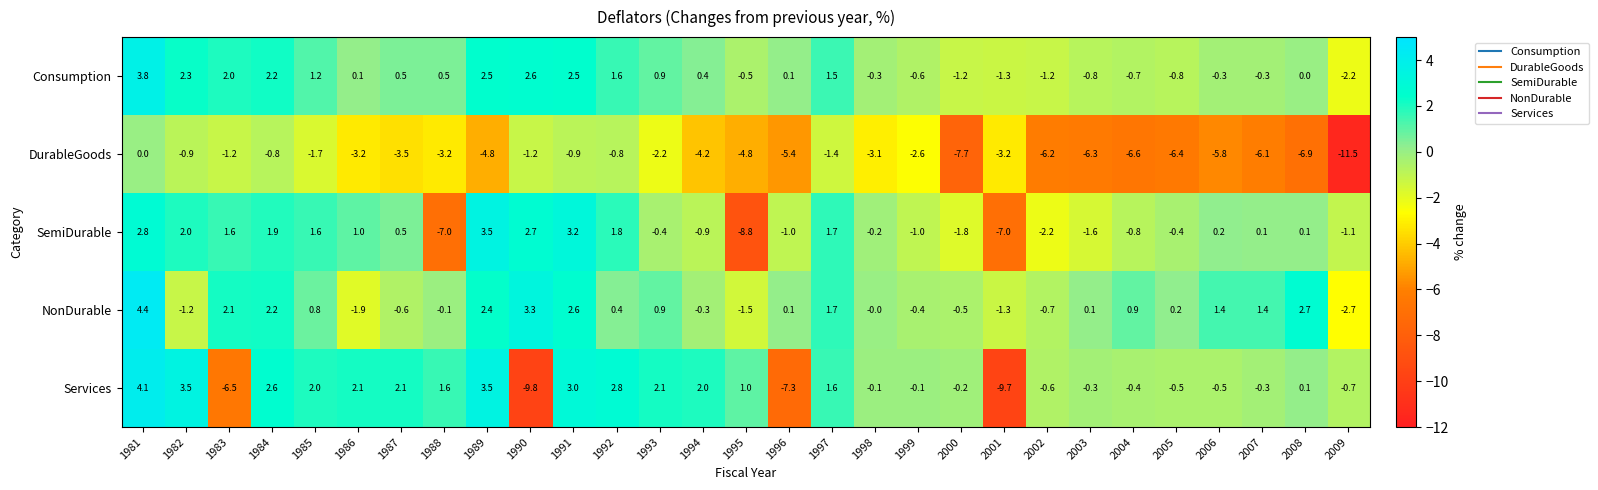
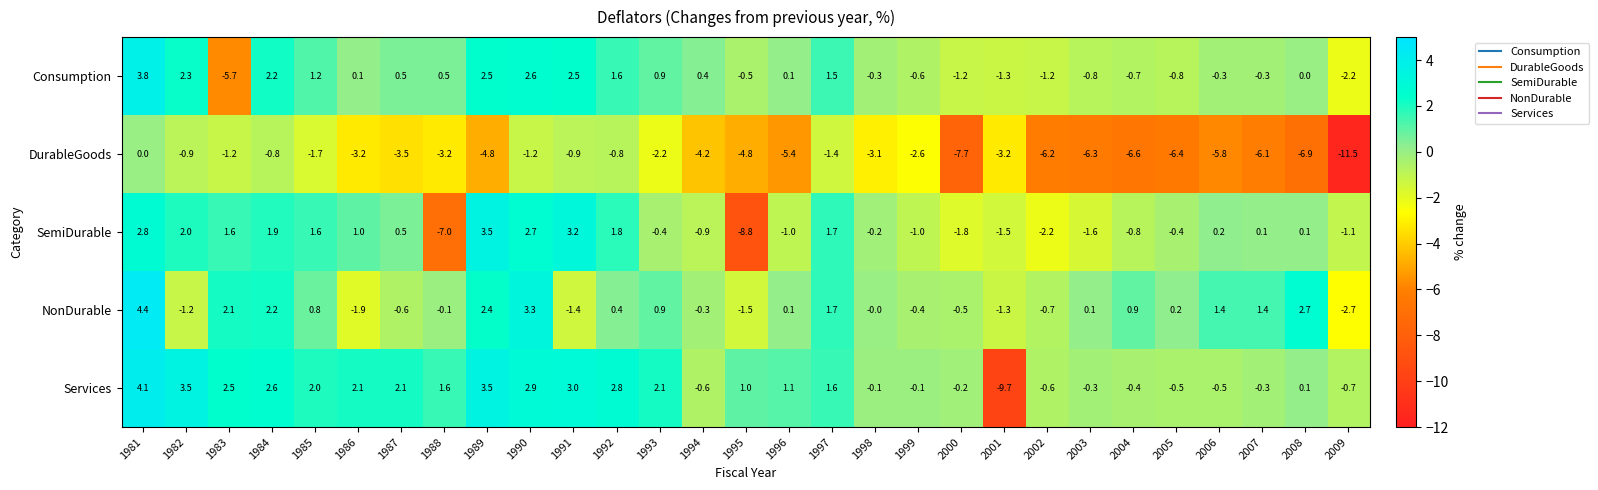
  {
    "Consumption": {
      "1981": 3.8,
      "1982": 2.3,
-     "1983": 2.0,
+     "1983": -5.7,
      "1984": 2.2,
      "1985": 1.2,
      "1986": 0.1,
      "1987": 0.5,
      "1988": 0.5,
      "1989": 2.5,
      "1990": 2.6,
      "1991": 2.5,
      "1992": 1.6,
      "1993": 0.9,
      "1994": 0.4,
      "1995": -0.5,
      "1996": 0.1,
      "1997": 1.5,
      "1998": -0.3,
      "1999": -0.6,
      "2000": -1.2,
      "2001": -1.3,
      "2002": -1.2,
      "2003": -0.8,
      "2004": -0.7,
      "2005": -0.8,
      "2006": -0.3,
      "2007": -0.3,
      "2008": 0.0,
      "2009": -2.2
    },
    "DurableGoods": {
      "1981": 0.0,
      "1982": -0.9,
      "1983": -1.2,
      "1984": -0.8,
      "1985": -1.7,
      "1986": -3.2,
      "1987": -3.5,
      "1988": -3.2,
      "1989": -4.8,
      "1990": -1.2,
      "1991": -0.9,
      "1992": -0.8,
      "1993": -2.2,
      "1994": -4.2,
      "1995": -4.8,
      "1996": -5.4,
      "1997": -1.4,
      "1998": -3.1,
      "1999": -2.6,
      "2000": -7.7,
      "2001": -3.2,
      "2002": -6.2,
      "2003": -6.3,
      "2004": -6.6,
      "2005": -6.4,
      "2006": -5.8,
      "2007": -6.1,
      "2008": -6.9,
      "2009": -11.5
    },
    "SemiDurable": {
      "1981": 2.8,
      "1982": 2.0,
      "1983": 1.6,
      "1984": 1.9,
      "1985": 1.6,
      "1986": 1.0,
      "1987": 0.5,
      "1988": -7.0,
      "1989": 3.5,
      "1990": 2.7,
      "1991": 3.2,
      "1992": 1.8,
      "1993": -0.4,
      "1994": -0.9,
      "1995": -8.8,
      "1996": -1.0,
      "1997": 1.7,
      "1998": -0.2,
      "1999": -1.0,
      "2000": -1.8,
-     "2001": -7.0,
+     "2001": -1.5,
      "2002": -2.2,
      "2003": -1.6,
      "2004": -0.8,
      "2005": -0.4,
      "2006": 0.2,
      "2007": 0.1,
      "2008": 0.1,
      "2009": -1.1
    },
    "NonDurable": {
      "1981": 4.4,
      "1982": -1.2,
      "1983": 2.1,
      "1984": 2.2,
      "1985": 0.8,
      "1986": -1.9,
      "1987": -0.6,
      "1988": -0.1,
      "1989": 2.4,
      "1990": 3.3,
-     "1991": 2.6,
+     "1991": -1.4,
      "1992": 0.4,
      "1993": 0.9,
      "1994": -0.3,
      "1995": -1.5,
      "1996": 0.1,
      "1997": 1.7,
      "1998": -0.0,
      "1999": -0.4,
      "2000": -0.5,
      "2001": -1.3,
      "2002": -0.7,
      "2003": 0.1,
      "2004": 0.9,
      "2005": 0.2,
      "2006": 1.4,
      "2007": 1.4,
      "2008": 2.7,
      "2009": -2.7
    },
    "Services": {
      "1981": 4.1,
      "1982": 3.5,
-     "1983": -6.5,
+     "1983": 2.5,
      "1984": 2.6,
      "1985": 2.0,
      "1986": 2.1,
      "1987": 2.1,
      "1988": 1.6,
      "1989": 3.5,
-     "1990": -9.8,
+     "1990": 2.9,
      "1991": 3.0,
      "1992": 2.8,
      "1993": 2.1,
-     "1994": 2.0,
+     "1994": -0.6,
      "1995": 1.0,
-     "1996": -7.3,
+     "1996": 1.1,
      "1997": 1.6,
      "1998": -0.1,
      "1999": -0.1,
      "2000": -0.2,
      "2001": -9.7,
      "2002": -0.6,
      "2003": -0.3,
      "2004": -0.4,
      "2005": -0.5,
      "2006": -0.5,
      "2007": -0.3,
      "2008": 0.1,
      "2009": -0.7
    }
  }
